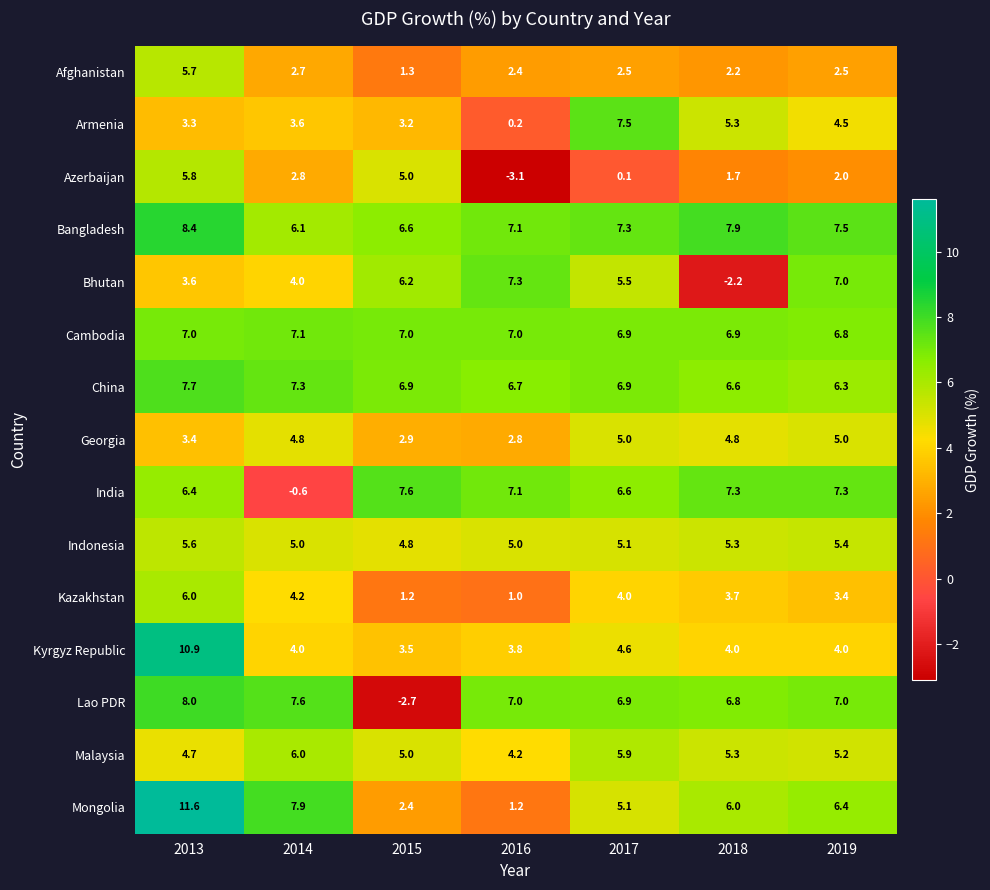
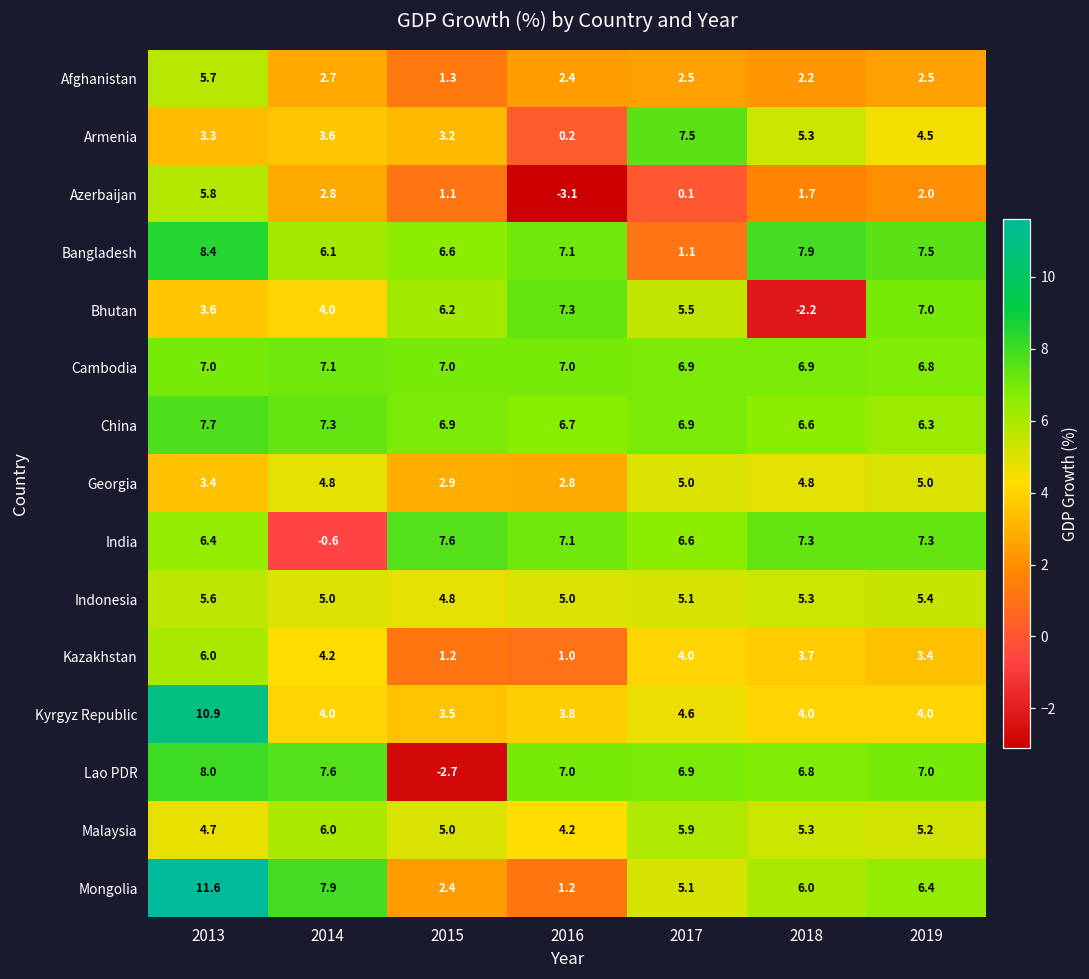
  {
    "Afghanistan": {
      "2013": 5.7,
      "2014": 2.7,
      "2015": 1.3,
      "2016": 2.4,
      "2017": 2.5,
      "2018": 2.2,
      "2019": 2.5
    },
    "Armenia": {
      "2013": 3.3,
      "2014": 3.6,
      "2015": 3.2,
      "2016": 0.2,
      "2017": 7.5,
      "2018": 5.3,
      "2019": 4.5
    },
    "Azerbaijan": {
      "2013": 5.8,
      "2014": 2.8,
-     "2015": 5.0,
+     "2015": 1.1,
      "2016": -3.1,
      "2017": 0.1,
      "2018": 1.7,
      "2019": 2.0
    },
    "Bangladesh": {
      "2013": 8.4,
      "2014": 6.1,
      "2015": 6.6,
      "2016": 7.1,
-     "2017": 7.3,
+     "2017": 1.1,
      "2018": 7.9,
      "2019": 7.5
    },
    "Bhutan": {
      "2013": 3.6,
      "2014": 4.0,
      "2015": 6.2,
      "2016": 7.3,
      "2017": 5.5,
      "2018": -2.2,
      "2019": 7.0
    },
    "Cambodia": {
      "2013": 7.0,
      "2014": 7.1,
      "2015": 7.0,
      "2016": 7.0,
      "2017": 6.9,
      "2018": 6.9,
      "2019": 6.8
    },
    "China": {
      "2013": 7.7,
      "2014": 7.3,
      "2015": 6.9,
      "2016": 6.7,
      "2017": 6.9,
      "2018": 6.6,
      "2019": 6.3
    },
    "Georgia": {
      "2013": 3.4,
      "2014": 4.8,
      "2015": 2.9,
      "2016": 2.8,
      "2017": 5.0,
      "2018": 4.8,
      "2019": 5.0
    },
    "India": {
      "2013": 6.4,
      "2014": -0.6,
      "2015": 7.6,
      "2016": 7.1,
      "2017": 6.6,
      "2018": 7.3,
      "2019": 7.3
    },
    "Indonesia": {
      "2013": 5.6,
      "2014": 5.0,
      "2015": 4.8,
      "2016": 5.0,
      "2017": 5.1,
      "2018": 5.3,
      "2019": 5.4
    },
    "Kazakhstan": {
      "2013": 6.0,
      "2014": 4.2,
      "2015": 1.2,
      "2016": 1.0,
      "2017": 4.0,
      "2018": 3.7,
      "2019": 3.4
    },
    "Kyrgyz Republic": {
      "2013": 10.9,
      "2014": 4.0,
      "2015": 3.5,
      "2016": 3.8,
      "2017": 4.6,
      "2018": 4.0,
      "2019": 4.0
    },
    "Lao PDR": {
      "2013": 8.0,
      "2014": 7.6,
      "2015": -2.7,
      "2016": 7.0,
      "2017": 6.9,
      "2018": 6.8,
      "2019": 7.0
    },
    "Malaysia": {
      "2013": 4.7,
      "2014": 6.0,
      "2015": 5.0,
      "2016": 4.2,
      "2017": 5.9,
      "2018": 5.3,
      "2019": 5.2
    },
    "Mongolia": {
      "2013": 11.6,
      "2014": 7.9,
      "2015": 2.4,
      "2016": 1.2,
      "2017": 5.1,
      "2018": 6.0,
      "2019": 6.4
    }
  }
